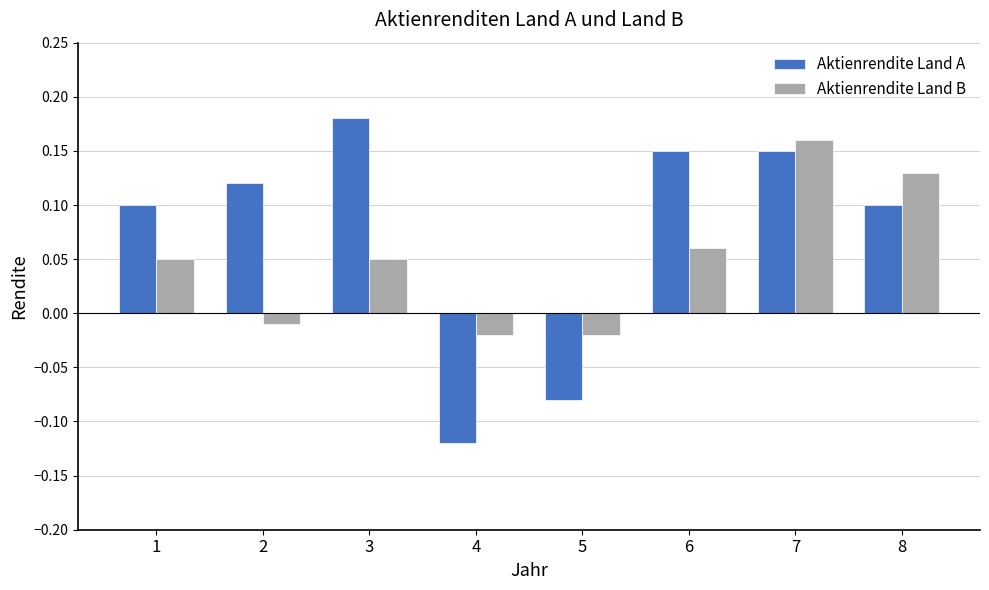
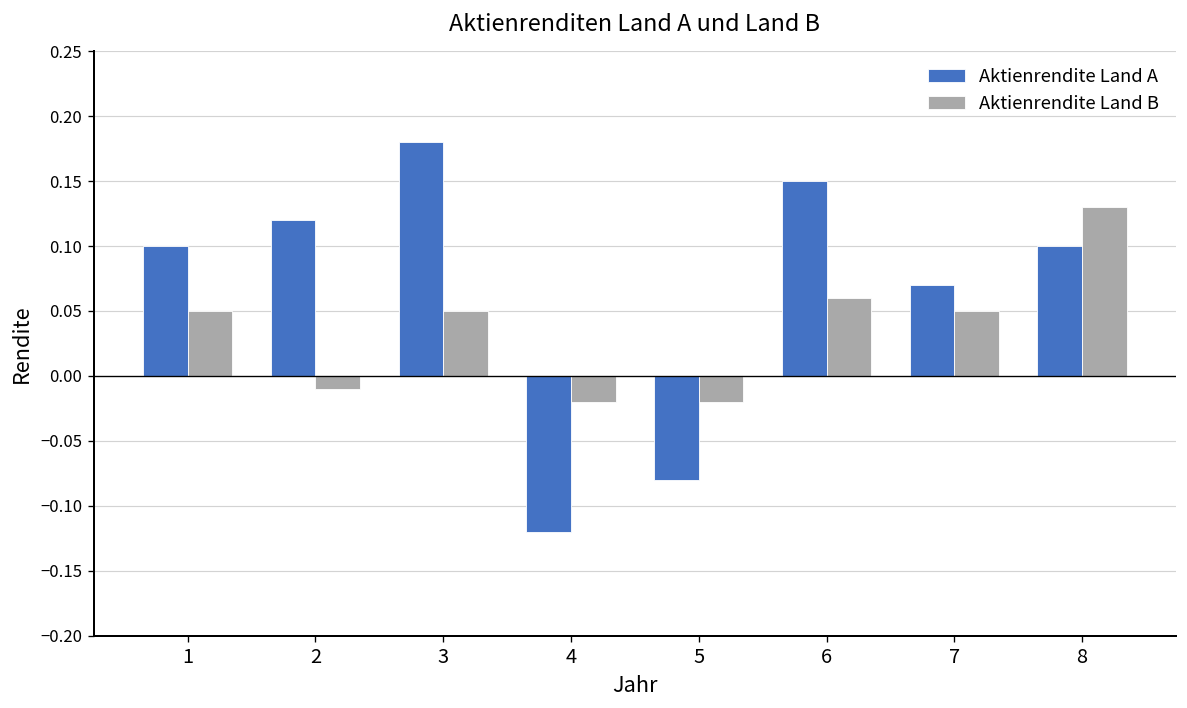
  {
    "Aktienrendite Land A": {
      "1": 0.10,
      "2": 0.12,
      "3": 0.18,
      "4": -0.12,
      "5": -0.08,
      "6": 0.15,
-     "7": 0.15,
+     "7": 0.07,
      "8": 0.10
    },
    "Aktienrendite Land B": {
      "1": 0.05,
      "2": -0.01,
      "3": 0.05,
      "4": -0.02,
      "5": -0.02,
      "6": 0.06,
-     "7": 0.16,
+     "7": 0.05,
      "8": 0.13
    }
  }
